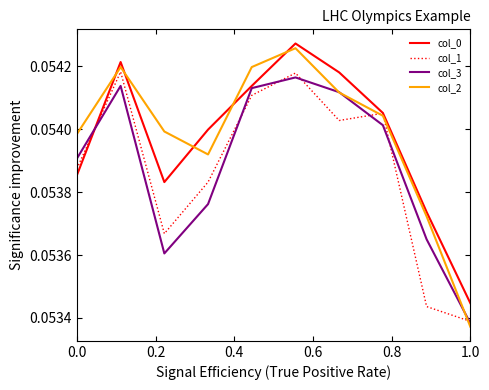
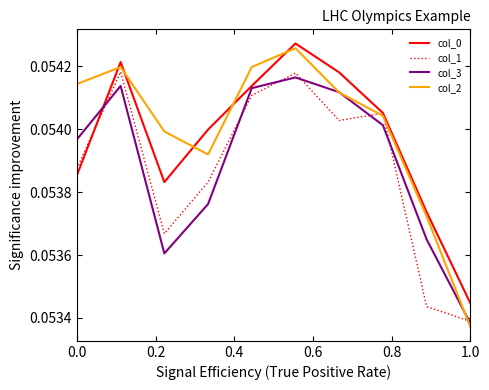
  {
    "col_3": {
-     "0.0": 0.05391
+     "0.0": 0.05397
    },
    "col_2": {
-     "0.0": 0.05399,
+     "0.0": 0.05414,
      "1.0": 0.05337
    }
  }
